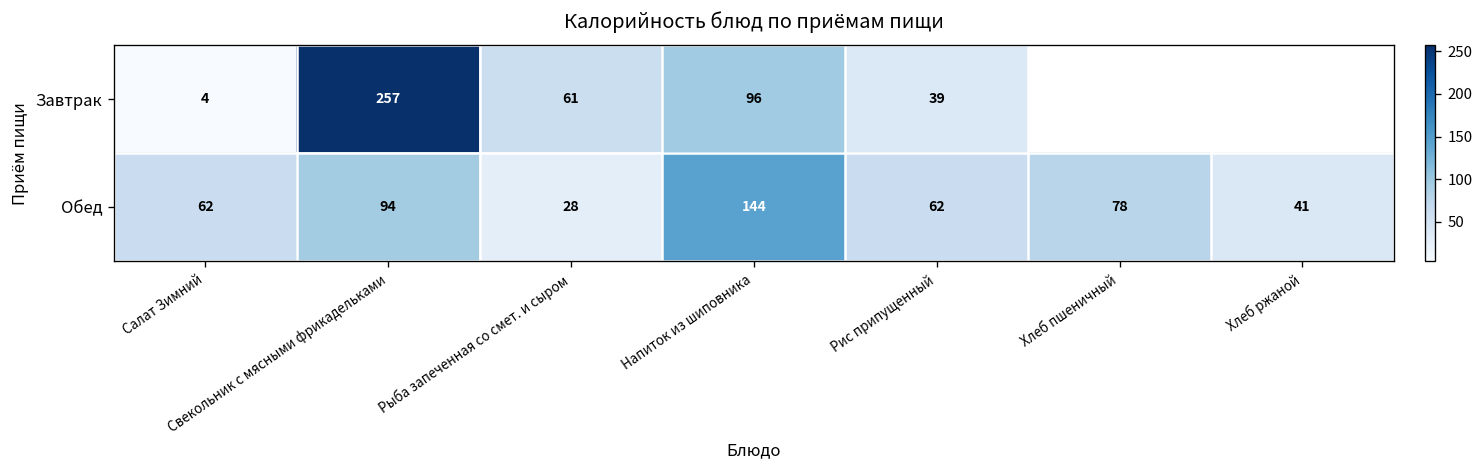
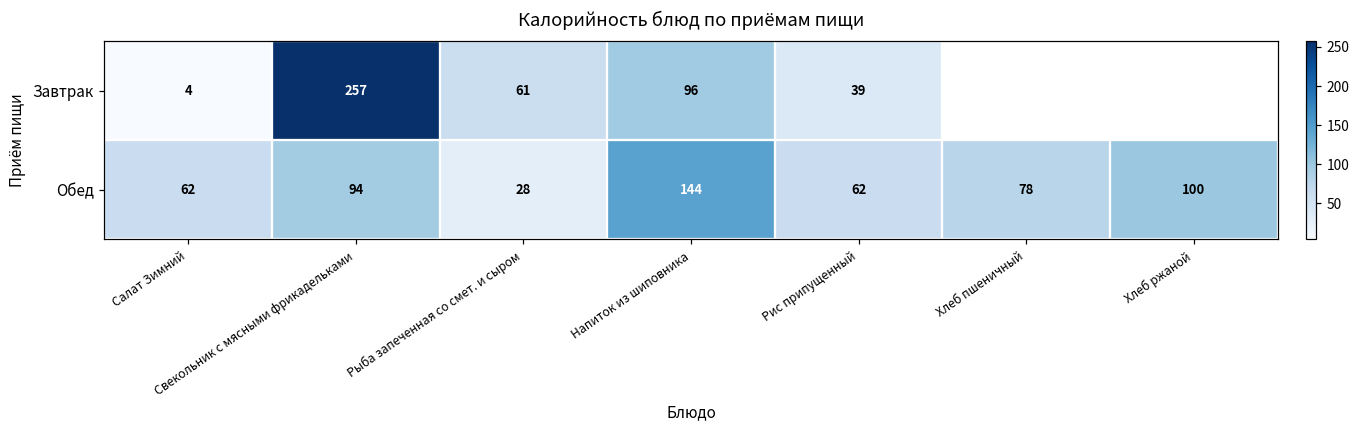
  {
    "Завтрак": {
      "Салат Зимний": 4,
      "Свекольник с мясными фрикадельками": 257,
      "Рыба запеченная со смет. и сыром": 61,
      "Напиток из шиповника": 96,
      "Рис припущенный": 39
    },
    "Обед": {
      "Салат Зимний": 62,
      "Свекольник с мясными фрикадельками": 94,
      "Рыба запеченная со смет. и сыром": 28,
      "Напиток из шиповника": 144,
      "Рис припущенный": 62,
      "Хлеб пшеничный": 78,
-     "Хлеб ржаной": 41
+     "Хлеб ржаной": 100
    }
  }
